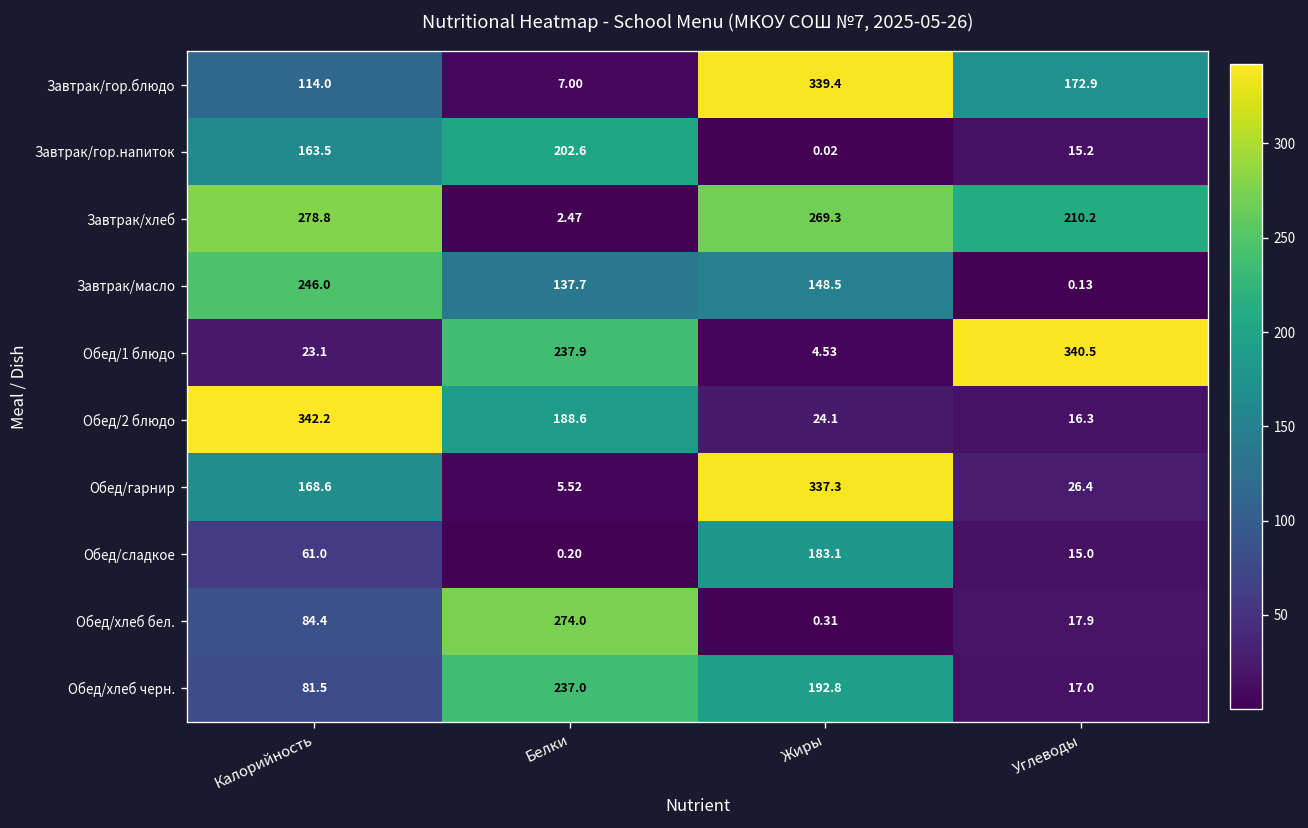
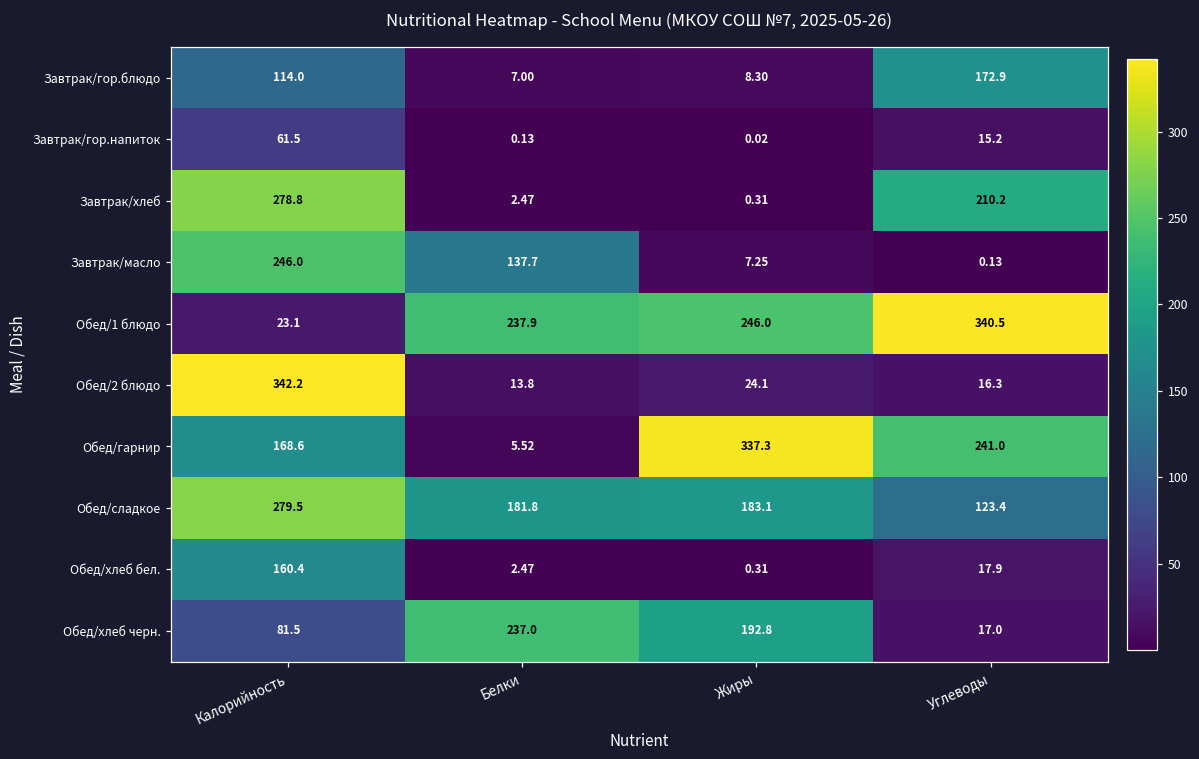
  {
    "Завтрак/гор.блюдо": {
      "Калорийность": 114.0,
      "Белки": 7.00,
-     "Жиры": 339.4,
+     "Жиры": 8.30,
      "Углеводы": 172.9
    },
    "Завтрак/гор.напиток": {
-     "Калорийность": 163.5,
-     "Белки": 202.6,
+     "Калорийность": 61.5,
+     "Белки": 0.13,
      "Жиры": 0.02,
      "Углеводы": 15.2
    },
    "Завтрак/хлеб": {
      "Калорийность": 278.8,
      "Белки": 2.47,
-     "Жиры": 269.3,
+     "Жиры": 0.31,
      "Углеводы": 210.2
    },
    "Завтрак/масло": {
      "Калорийность": 246.0,
      "Белки": 137.7,
-     "Жиры": 148.5,
+     "Жиры": 7.25,
      "Углеводы": 0.13
    },
    "Обед/1 блюдо": {
      "Калорийность": 23.1,
      "Белки": 237.9,
-     "Жиры": 4.53,
+     "Жиры": 246.0,
      "Углеводы": 340.5
    },
    "Обед/2 блюдо": {
      "Калорийность": 342.2,
-     "Белки": 188.6,
+     "Белки": 13.8,
      "Жиры": 24.1,
      "Углеводы": 16.3
    },
    "Обед/гарнир": {
      "Калорийность": 168.6,
      "Белки": 5.52,
      "Жиры": 337.3,
-     "Углеводы": 26.4
+     "Углеводы": 241.0
    },
    "Обед/сладкое": {
-     "Калорийность": 61.0,
-     "Белки": 0.20,
+     "Калорийность": 279.5,
+     "Белки": 181.8,
      "Жиры": 183.1,
-     "Углеводы": 15.0
+     "Углеводы": 123.4
    },
    "Обед/хлеб бел.": {
-     "Калорийность": 84.4,
-     "Белки": 274.0,
+     "Калорийность": 160.4,
+     "Белки": 2.47,
      "Жиры": 0.31,
      "Углеводы": 17.9
    },
    "Обед/хлеб черн.": {
      "Калорийность": 81.5,
      "Белки": 237.0,
      "Жиры": 192.8,
      "Углеводы": 17.0
    }
  }
